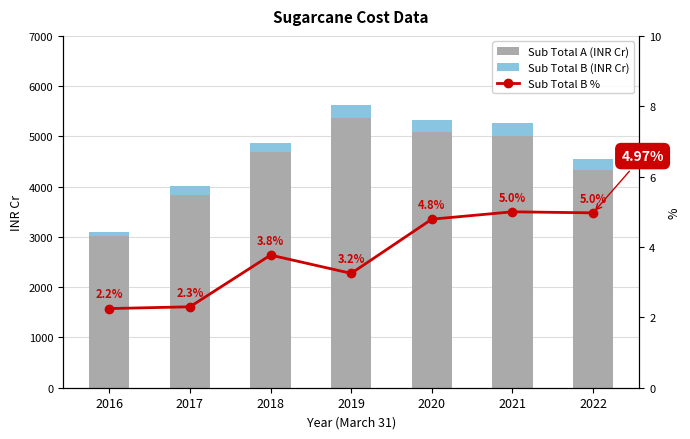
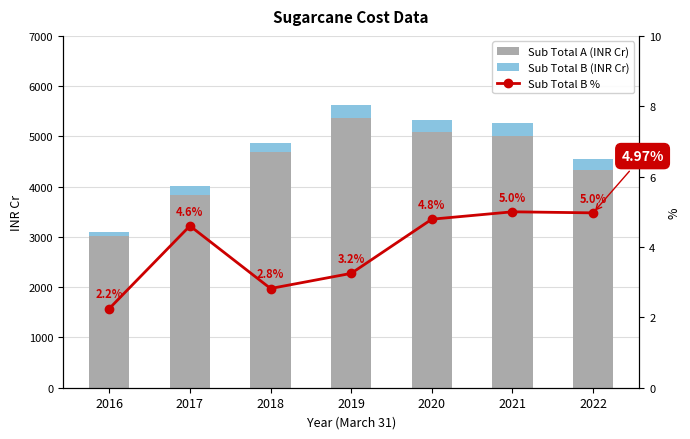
  {
    "Sub Total A (INR Cr)": {
      "2021": "5.0%"
    },
    "Sub Total B %": {
      "2016": "2.2%",
-     "2017": "2.3%",
-     "2018": "3.8%",
+     "2017": "4.6%",
+     "2018": "2.8%",
      "2019": "3.2%",
      "2020": "4.8%"
    }
  }
